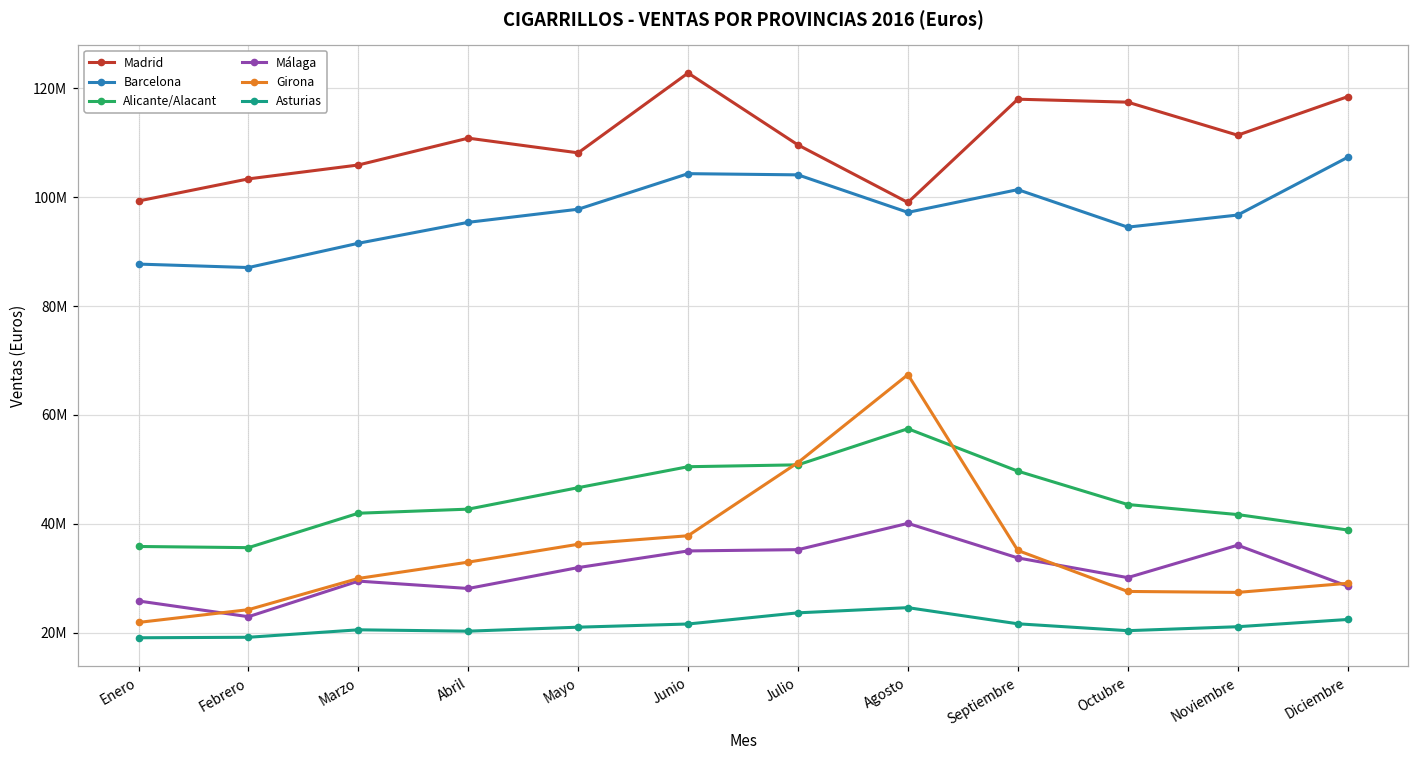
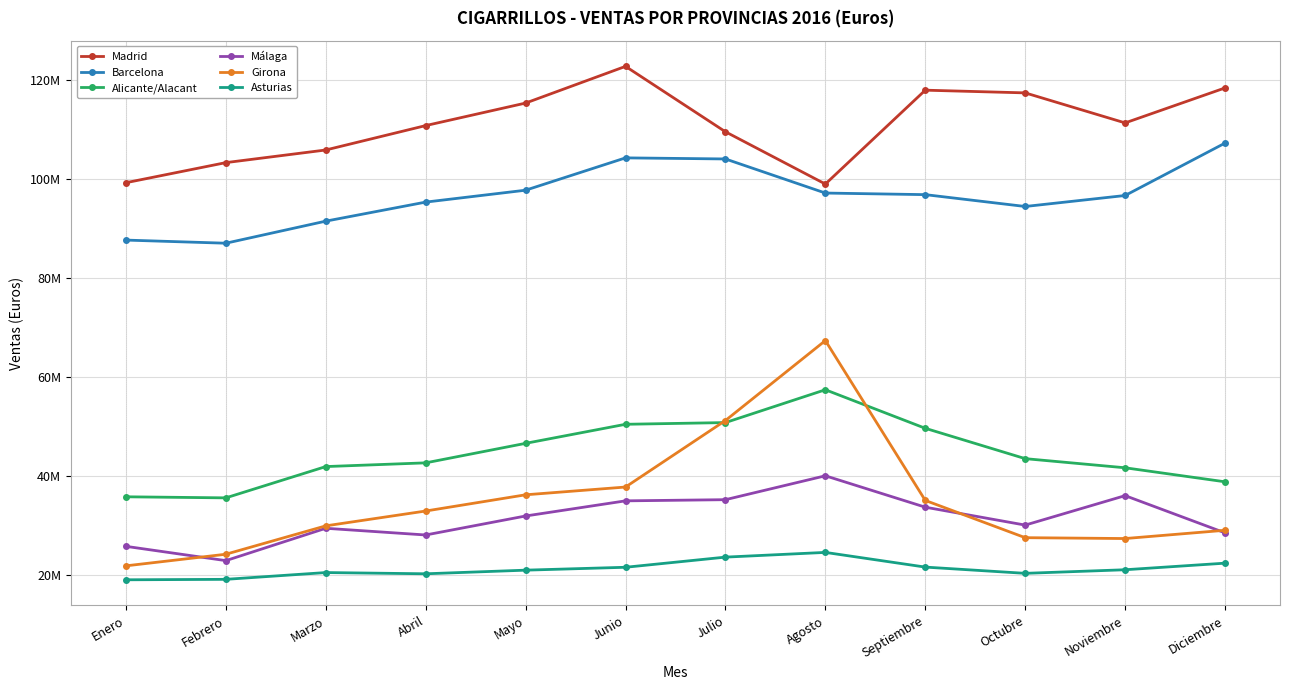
  {
    "Madrid": {
      "Enero": 99000000,
      "Febrero": 103000000,
      "Marzo": 106000000,
      "Abril": 111000000,
-     "Mayo": 108000000,
+     "Mayo": 115000000,
      "Junio": 123000000,
      "Julio": 110000000,
      "Agosto": 99000000,
      "Septiembre": 118000000,
      "Octubre": 117000000,
      "Noviembre": 111000000,
      "Diciembre": 118000000
    },
    "Barcelona": {
      "Enero": 88000000,
      "Febrero": 87000000,
      "Marzo": 92000000,
      "Abril": 95000000,
      "Mayo": 98000000,
      "Junio": 104000000,
      "Julio": 104000000,
      "Agosto": 97000000,
-     "Septiembre": 101000000,
+     "Septiembre": 97000000,
      "Octubre": 94000000,
      "Noviembre": 97000000,
      "Diciembre": 107000000
    },
    "Málaga": {
      "Enero": 26000000,
      "Febrero": 23000000,
      "Abril": 28000000,
      "Mayo": 32000000,
      "Junio": 35000000,
      "Julio": 35000000,
      "Agosto": 40000000,
      "Septiembre": 34000000,
      "Octubre": 30000000,
      "Noviembre": 36000000,
      "Diciembre": 29000000
    },
    "Girona": {
      "Enero": 22000000,
      "Febrero": 24000000,
      "Abril": 33000000,
      "Mayo": 36000000,
      "Junio": 38000000,
      "Agosto": 67000000,
      "Septiembre": 35000000,
      "Octubre": 28000000,
      "Noviembre": 27000000,
      "Diciembre": 29000000
    }
  }
